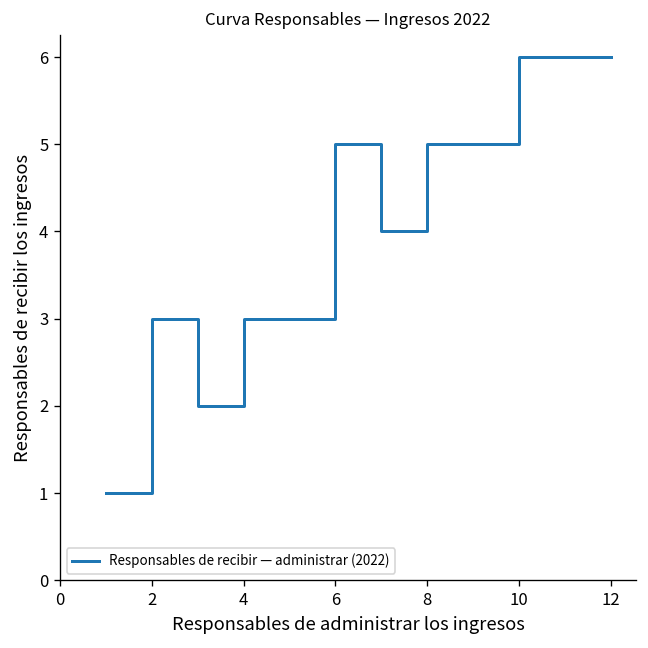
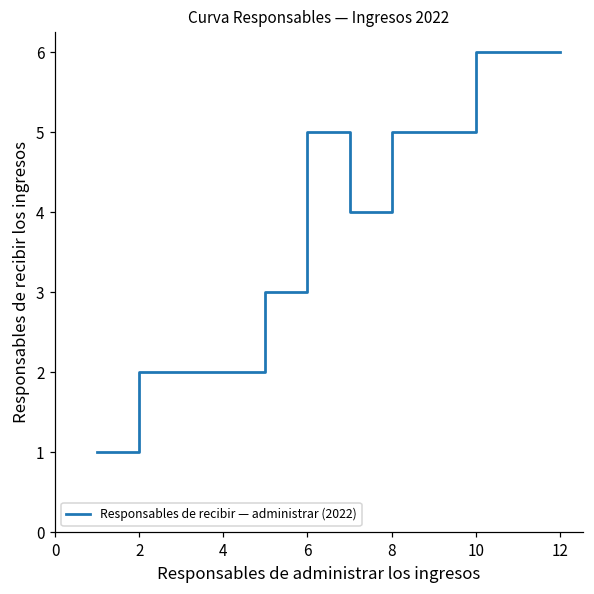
  {
-   "2": 3,
-   "4": 3,
+   "2": 2,
+   "4": 2,
    "6": 5,
    "8": 5,
    "10": 6,
    "12": 6
  }
